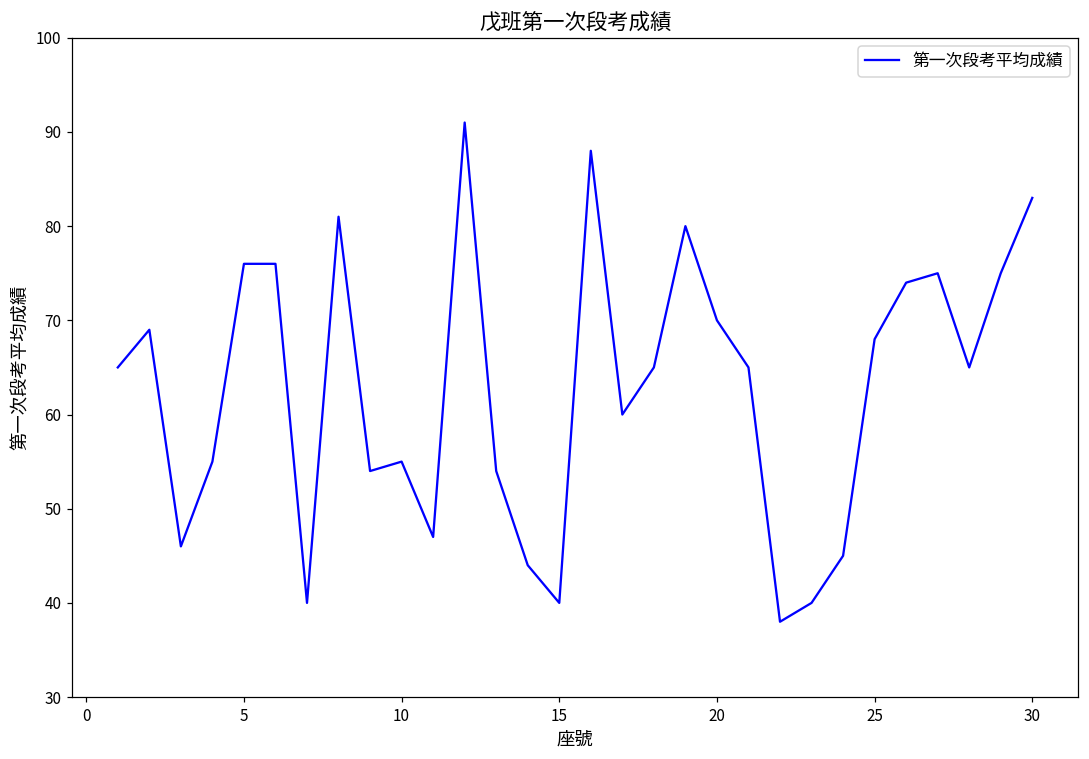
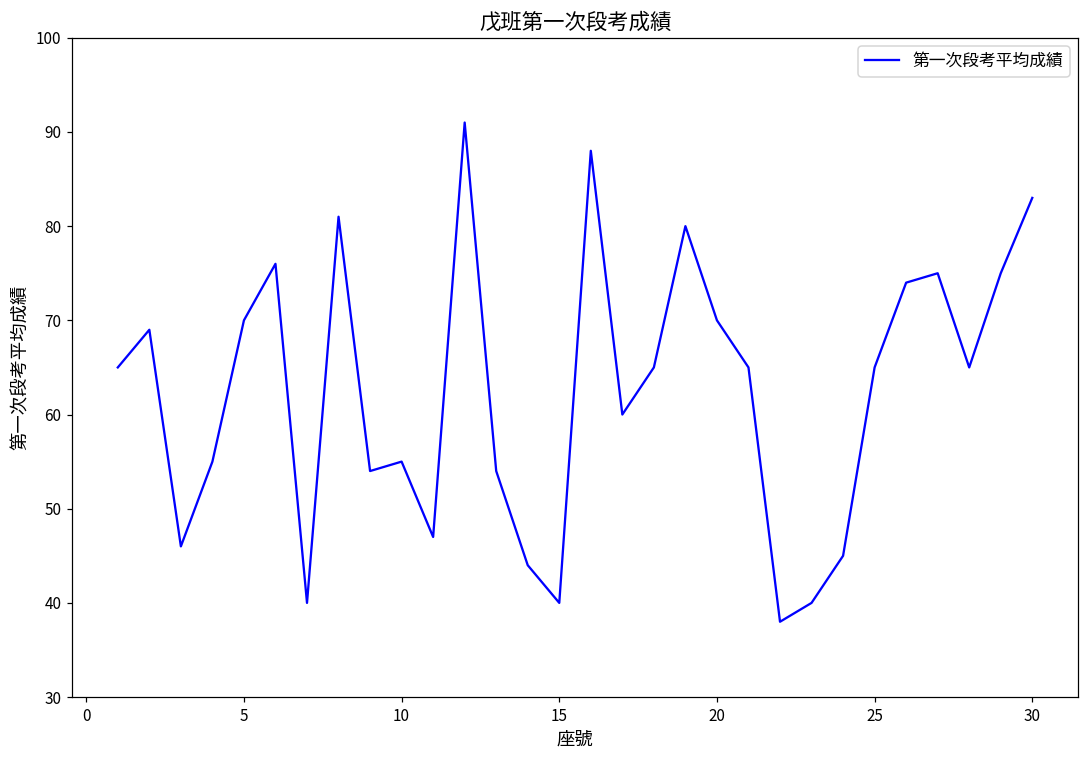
  {
-   "5": 76,
+   "5": 70,
    "10": 55,
    "15": 40,
    "20": 70,
-   "25": 68,
+   "25": 65,
    "30": 83
  }
